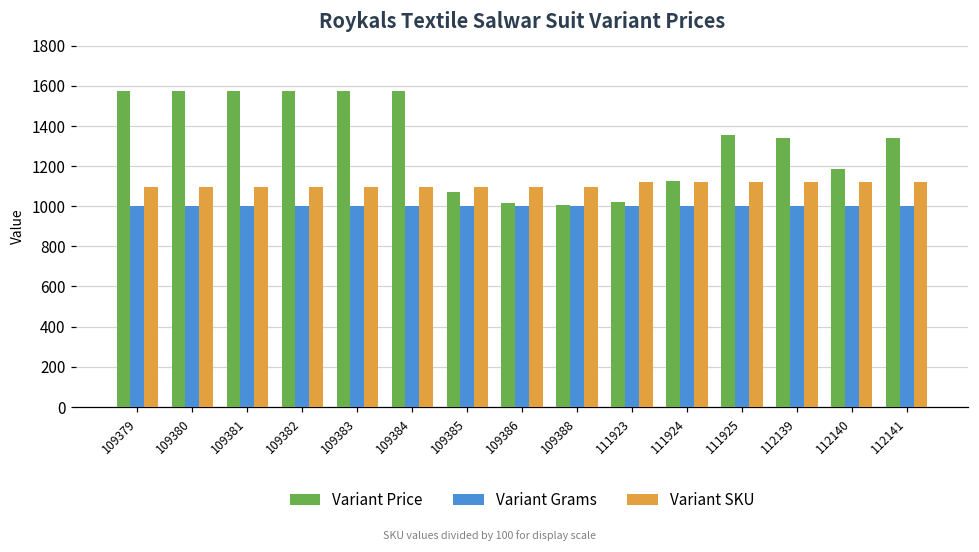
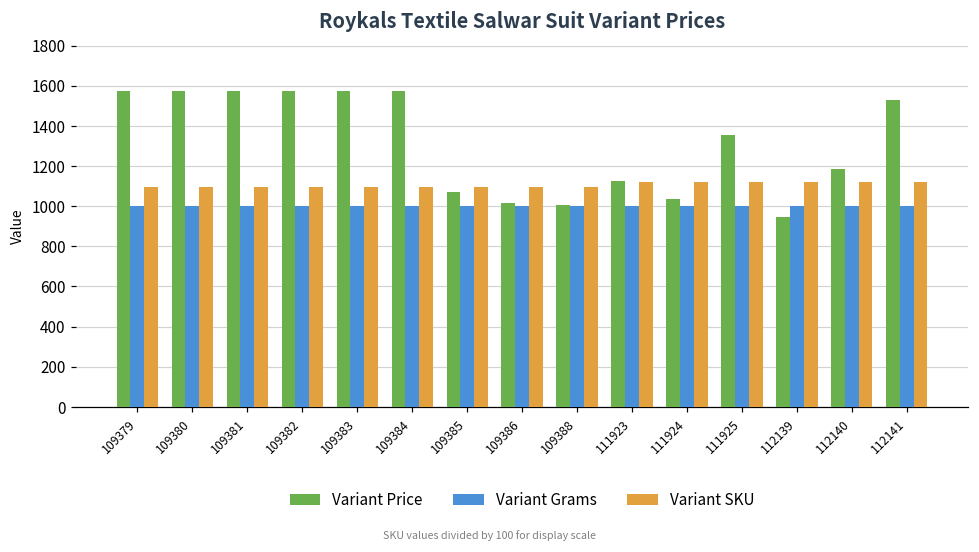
  {
    "Variant Price": {
      "109379": 1570,
      "109380": 1570,
      "109381": 1570,
      "109382": 1570,
      "109383": 1570,
      "109384": 1570,
      "109385": 1070,
      "109386": 1010,
      "109388": 1000,
-     "111923": 1020,
-     "111924": 1120,
+     "111923": 1120,
+     "111924": 1040,
      "111925": 1350,
-     "112139": 1340,
+     "112139": 950,
      "112140": 1190,
-     "112141": 1340
+     "112141": 1530
    },
    "Variant Grams": {
      "109379": 1000,
      "109380": 1000,
      "109381": 1000,
      "109382": 1000,
      "109383": 1000,
      "109384": 1000,
      "109385": 1000,
      "109386": 1000,
      "109388": 1000,
      "111923": 1000,
      "111924": 1000,
      "111925": 1000,
      "112139": 1000,
      "112140": 1000,
      "112141": 1000
    },
    "Variant SKU": {
      "109379": 1090,
      "109380": 1090,
      "109381": 1090,
      "109382": 1090,
      "109383": 1090,
      "109384": 1090,
      "109385": 1090,
      "109386": 1090,
      "109388": 1090,
      "111923": 1120,
      "111924": 1120,
      "111925": 1120,
      "112139": 1120,
      "112140": 1120,
      "112141": 1120
    }
  }
